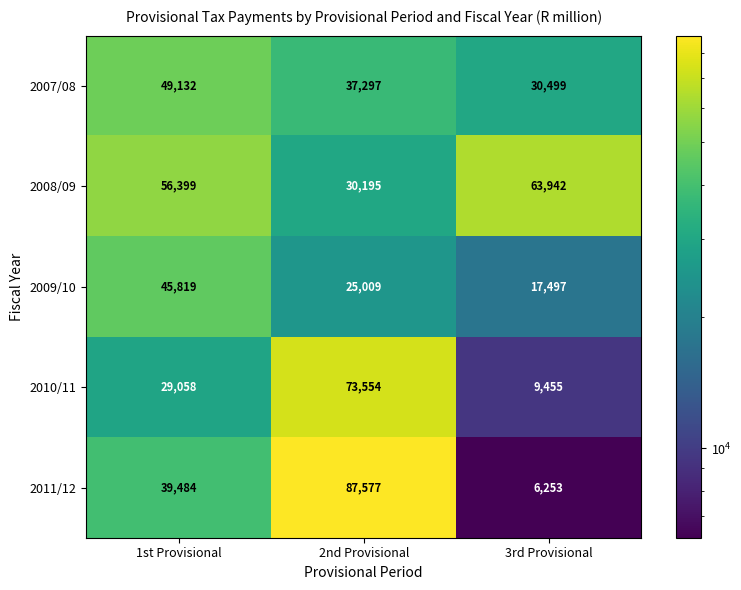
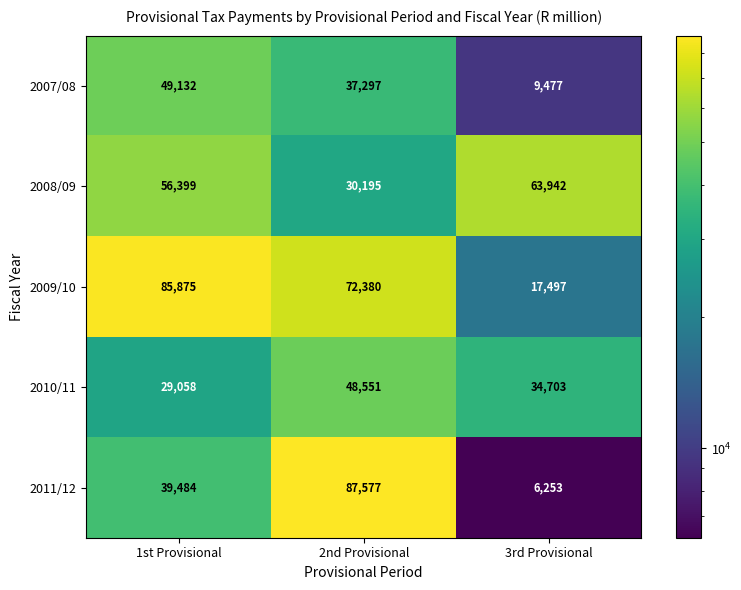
  {
    "2007/08": {
      "1st Provisional": "49,132",
      "2nd Provisional": "37,297",
-     "3rd Provisional": "30,499"
+     "3rd Provisional": "9,477"
    },
    "2008/09": {
      "1st Provisional": "56,399",
      "2nd Provisional": "30,195",
      "3rd Provisional": "63,942"
    },
    "2009/10": {
-     "1st Provisional": "45,819",
-     "2nd Provisional": "25,009",
+     "1st Provisional": "85,875",
+     "2nd Provisional": "72,380",
      "3rd Provisional": "17,497"
    },
    "2010/11": {
      "1st Provisional": "29,058",
-     "2nd Provisional": "73,554",
-     "3rd Provisional": "9,455"
+     "2nd Provisional": "48,551",
+     "3rd Provisional": "34,703"
    },
    "2011/12": {
      "1st Provisional": "39,484",
      "2nd Provisional": "87,577",
      "3rd Provisional": "6,253"
    }
  }
